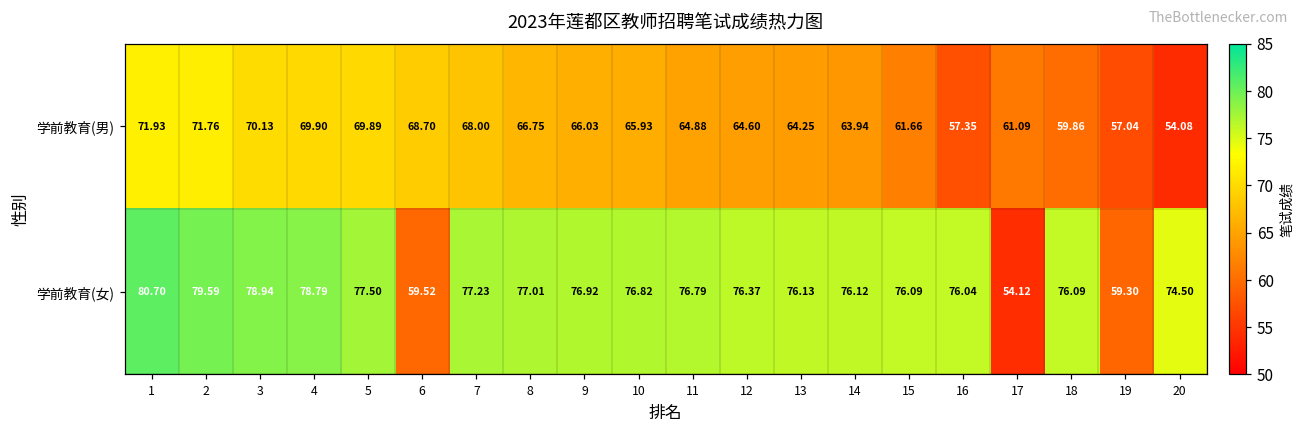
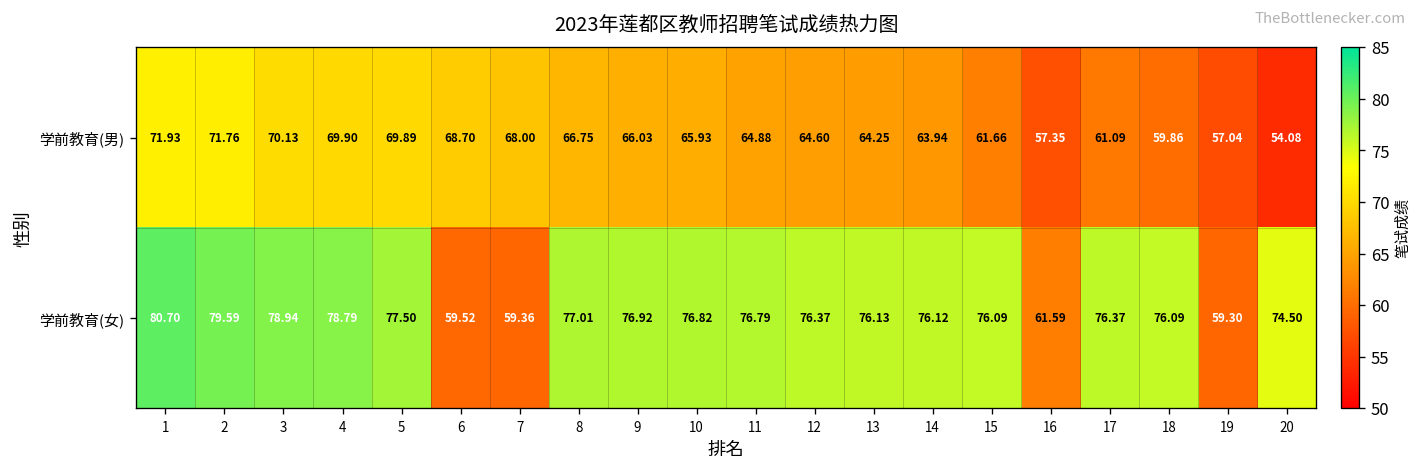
  {
    "学前教育(男)": {
      "1": 71.93,
      "2": 71.76,
      "3": 70.13,
      "4": 69.90,
      "5": 69.89,
      "6": 68.70,
      "7": 68.00,
      "8": 66.75,
      "9": 66.03,
      "10": 65.93,
      "11": 64.88,
      "12": 64.60,
      "13": 64.25,
      "14": 63.94,
      "15": 61.66,
      "16": 57.35,
      "17": 61.09,
      "18": 59.86,
      "19": 57.04,
      "20": 54.08
    },
    "学前教育(女)": {
      "1": 80.70,
      "2": 79.59,
      "3": 78.94,
      "4": 78.79,
      "5": 77.50,
      "6": 59.52,
-     "7": 77.23,
+     "7": 59.36,
      "8": 77.01,
      "9": 76.92,
      "10": 76.82,
      "11": 76.79,
      "12": 76.37,
      "13": 76.13,
      "14": 76.12,
      "15": 76.09,
-     "16": 76.04,
-     "17": 54.12,
+     "16": 61.59,
+     "17": 76.37,
      "18": 76.09,
      "19": 59.30,
      "20": 74.50
    }
  }
